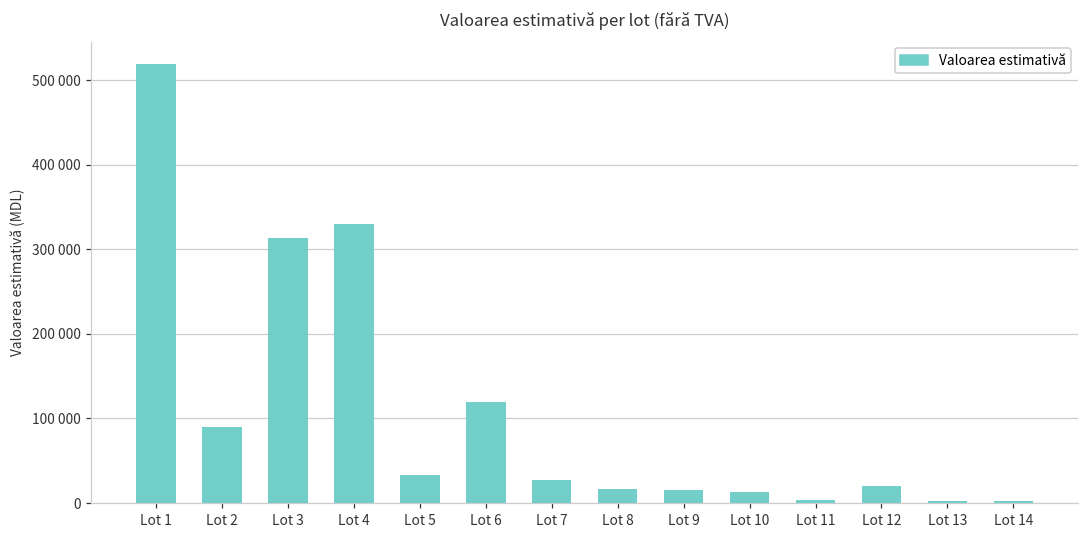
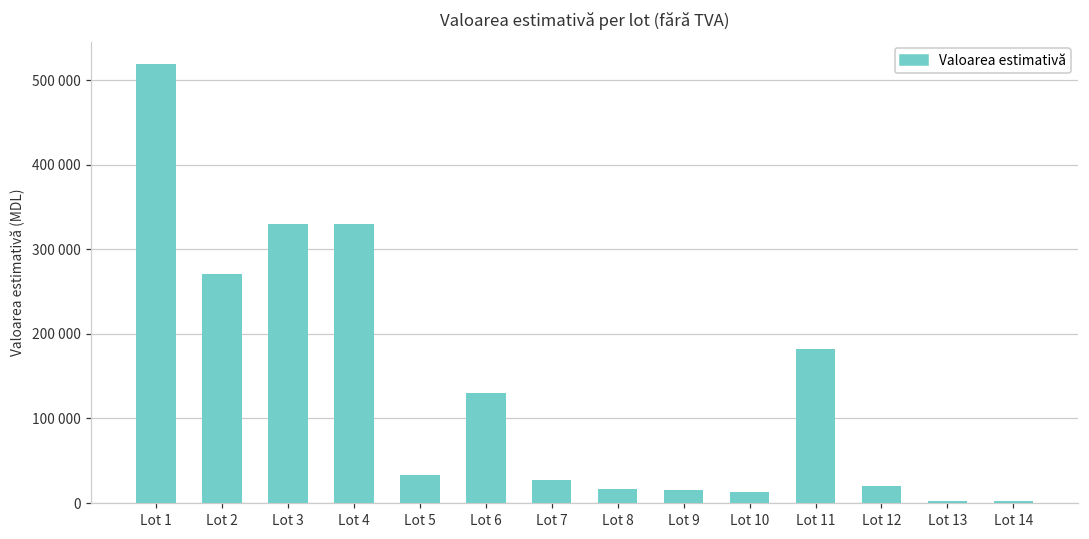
  {
    "Lot 1": 520000,
-   "Lot 2": 90000,
-   "Lot 3": 310000,
+   "Lot 2": 270000,
+   "Lot 3": 330000,
    "Lot 4": 330000,
    "Lot 5": 30000,
-   "Lot 6": 120000,
+   "Lot 6": 130000,
    "Lot 7": 30000,
    "Lot 8": 20000,
    "Lot 9": 20000,
    "Lot 10": 10000,
-   "Lot 11": 0,
+   "Lot 11": 180000,
    "Lot 12": 20000
  }
